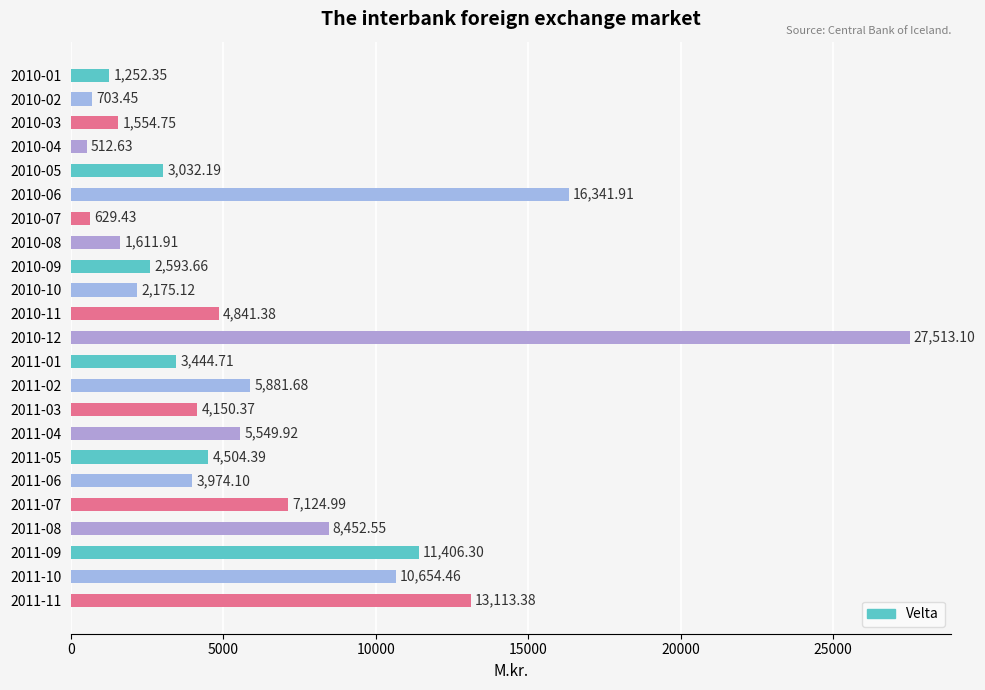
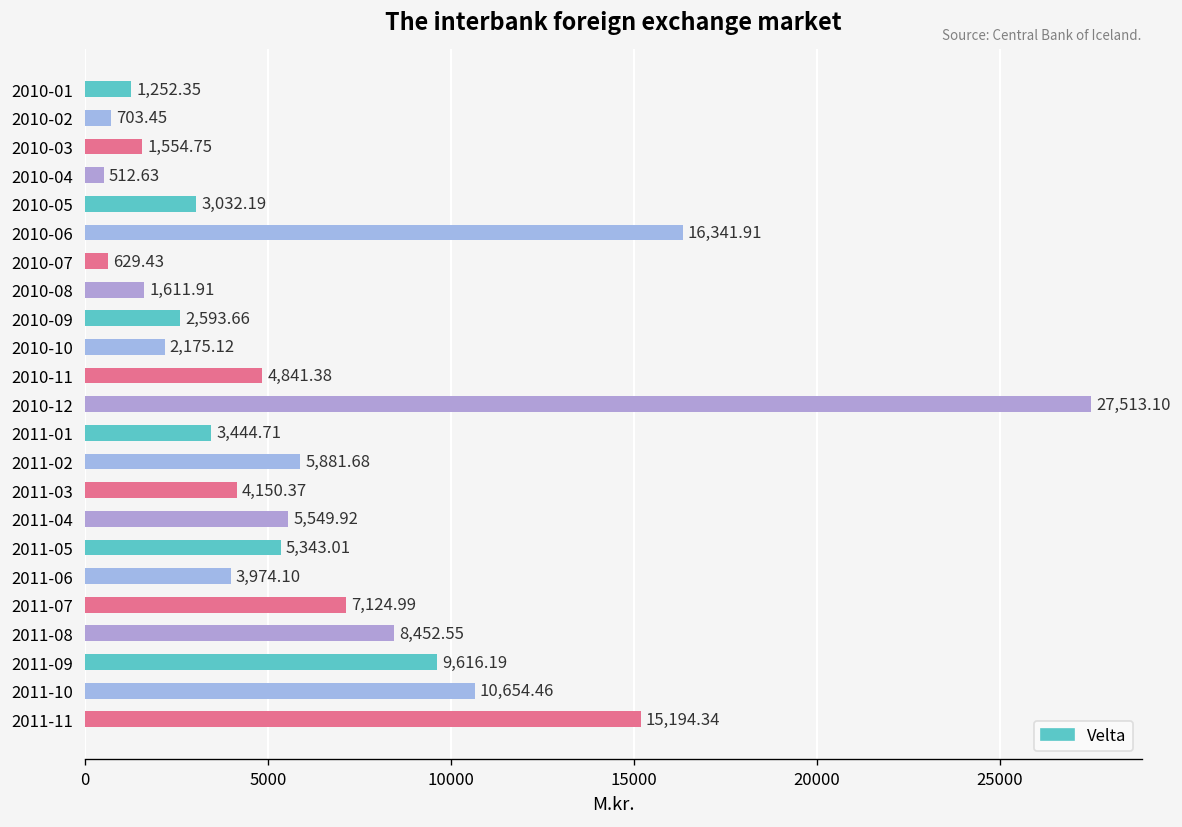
  {
    "2010-01": "1,252.35",
    "2010-02": "703.45",
    "2010-03": "1,554.75",
    "2010-04": "512.63",
    "2010-05": "3,032.19",
    "2010-06": "16,341.91",
    "2010-07": "629.43",
    "2010-08": "1,611.91",
    "2010-09": "2,593.66",
    "2010-10": "2,175.12",
    "2010-11": "4,841.38",
    "2010-12": "27,513.10",
    "2011-01": "3,444.71",
    "2011-02": "5,881.68",
    "2011-03": "4,150.37",
    "2011-04": "5,549.92",
-   "2011-05": "4,504.39",
+   "2011-05": "5,343.01",
    "2011-06": "3,974.10",
    "2011-07": "7,124.99",
    "2011-08": "8,452.55",
-   "2011-09": "11,406.30",
+   "2011-09": "9,616.19",
    "2011-10": "10,654.46",
-   "2011-11": "13,113.38"
+   "2011-11": "15,194.34"
  }
